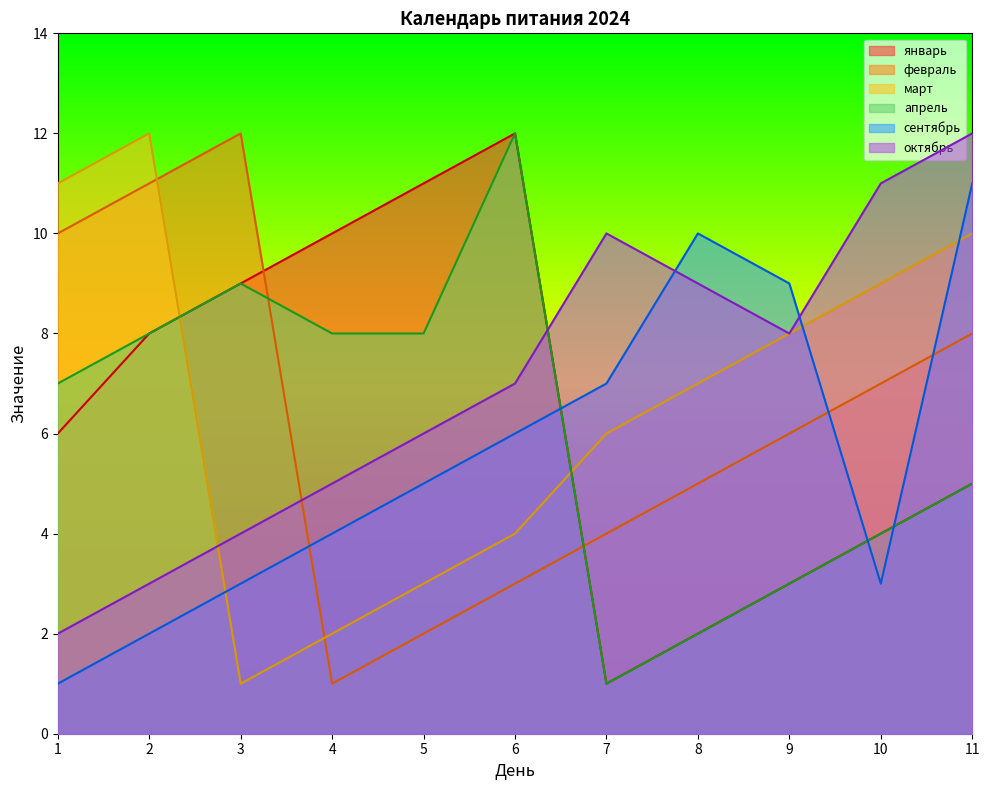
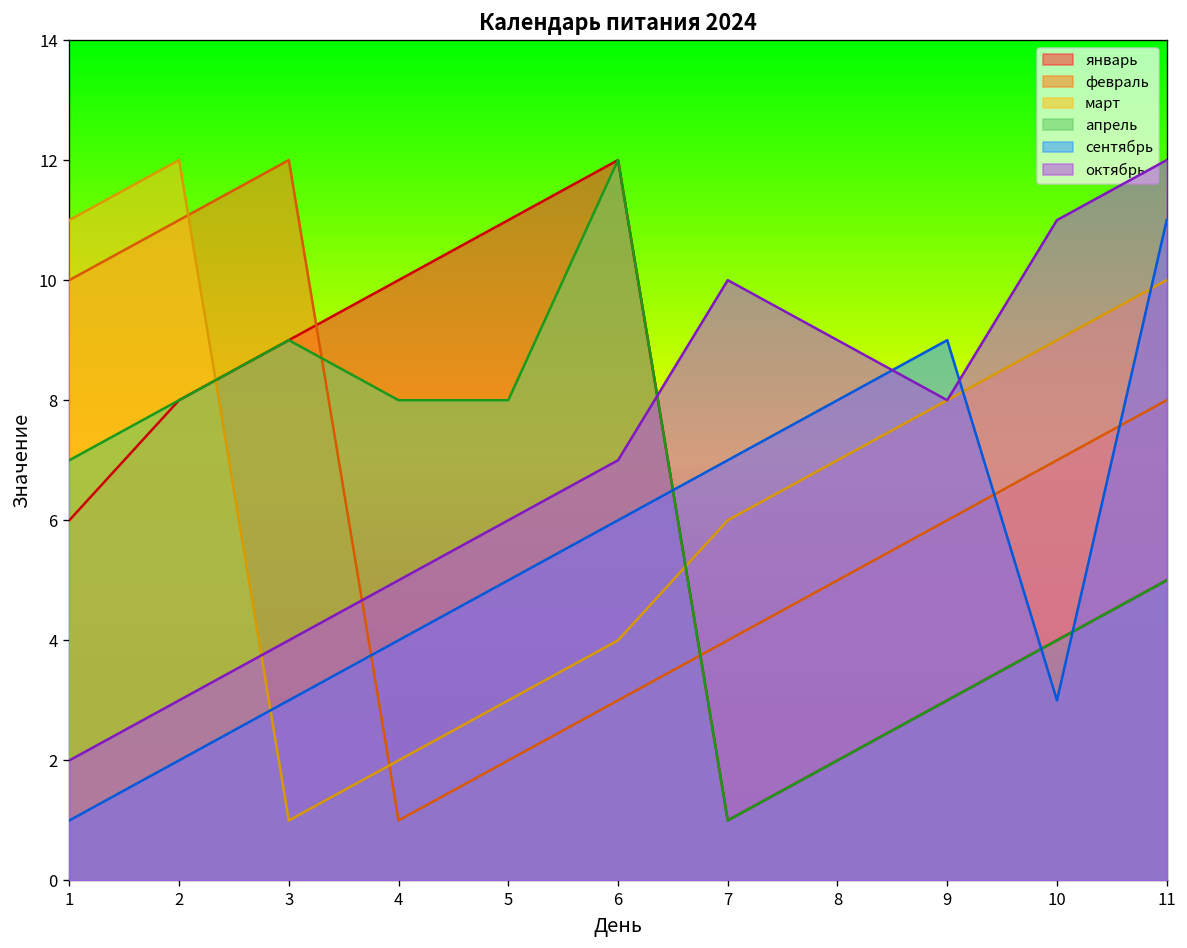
  {
    "январь": {
      "1": 6,
      "4": 10,
      "5": 11
    },
    "апрель": {
      "1": 7,
      "4": 8,
      "5": 8
    },
    "сентябрь": {
      "1": 1,
      "2": 2,
      "3": 3,
      "4": 4,
      "5": 5,
      "6": 6,
      "7": 7,
-     "8": 10,
+     "8": 8,
      "9": 9,
      "10": 3,
      "11": 11
    },
    "октябрь": {
      "1": 2,
      "2": 3,
      "3": 4,
      "4": 5,
      "5": 6,
      "6": 7,
      "7": 10,
      "8": 9,
      "10": 11,
      "11": 12
    }
  }
